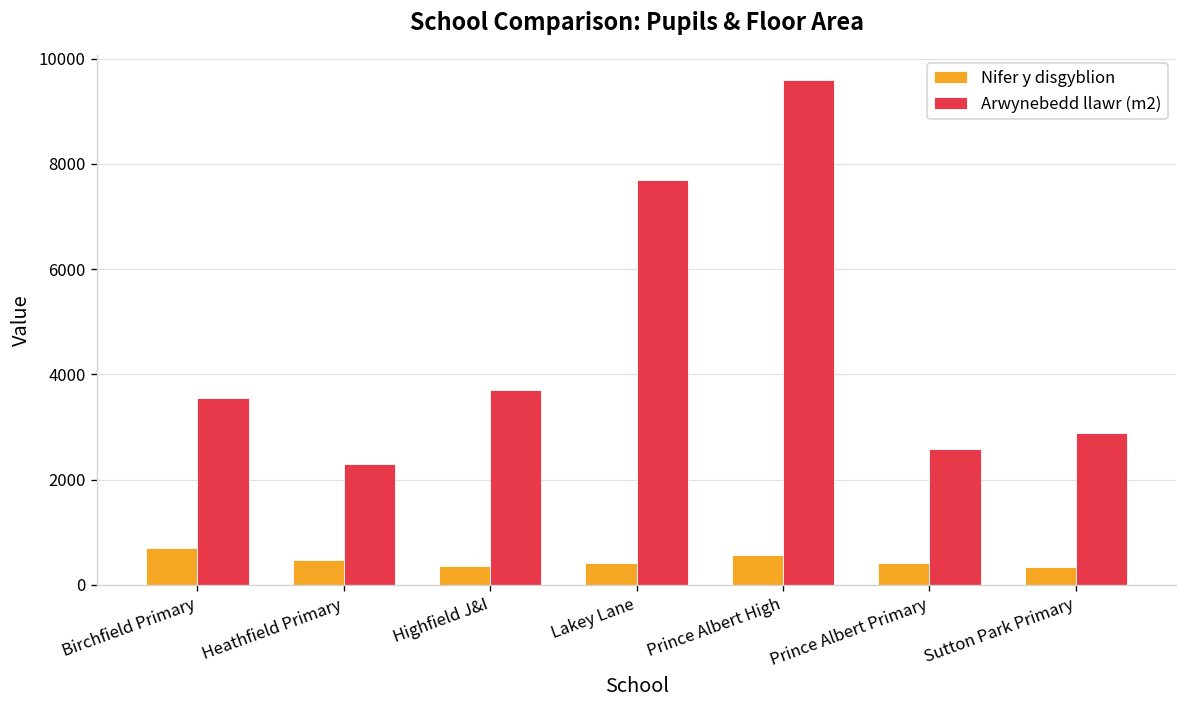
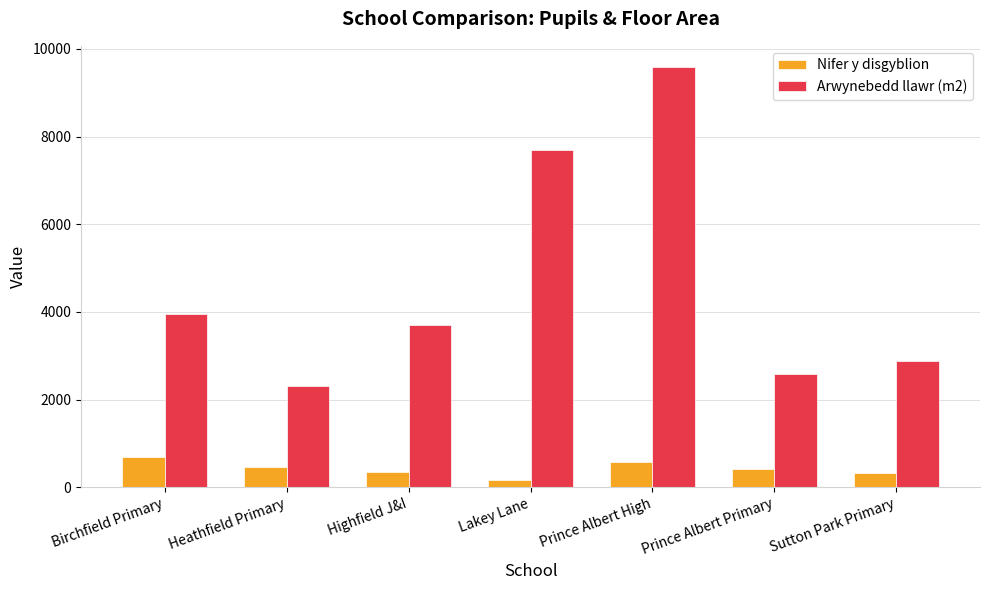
  {
    "Nifer y disgyblion": {
      "Birchfield Primary": 700,
      "Heathfield Primary": 500,
      "Highfield J&I": 400,
-     "Lakey Lane": 400,
+     "Lakey Lane": 200,
      "Prince Albert High": 600,
      "Prince Albert Primary": 400,
      "Sutton Park Primary": 300
    },
    "Arwynebedd llawr (m2)": {
-     "Birchfield Primary": 3600,
+     "Birchfield Primary": 4000,
      "Heathfield Primary": 2300,
      "Highfield J&I": 3700,
      "Lakey Lane": 7700,
      "Prince Albert High": 9600,
      "Prince Albert Primary": 2600,
      "Sutton Park Primary": 2900
    }
  }
